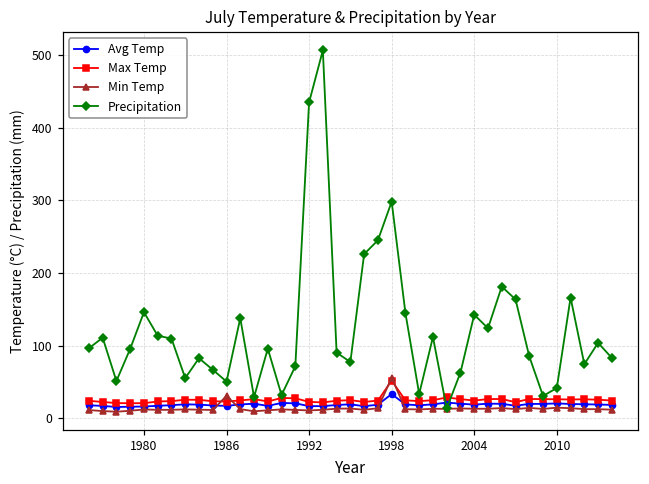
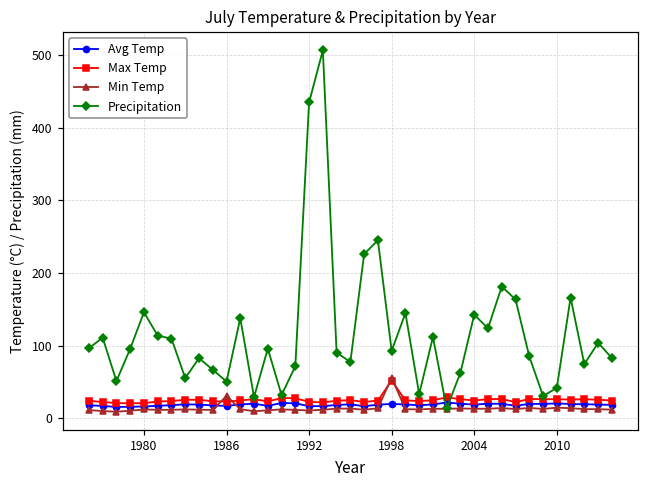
  {
    "Avg Temp": {
      "1980": 20,
      "1986": 20,
      "1992": 20,
-     "1998": 30,
+     "1998": 20,
      "2004": 20,
      "2010": 20
    },
    "Max Temp": {
      "1980": 20,
      "1986": 20,
      "1992": 20,
      "1998": 50,
      "2004": 20,
      "2010": 30
    },
    "Min Temp": {
      "1980": 10,
      "1986": 30,
      "1992": 10,
      "1998": 60,
      "2004": 10,
      "2010": 10
    },
    "Precipitation": {
      "1980": 150,
      "1986": 50,
      "1992": 440,
-     "1998": 300,
+     "1998": 90,
      "2004": 140,
      "2010": 40
    }
  }
